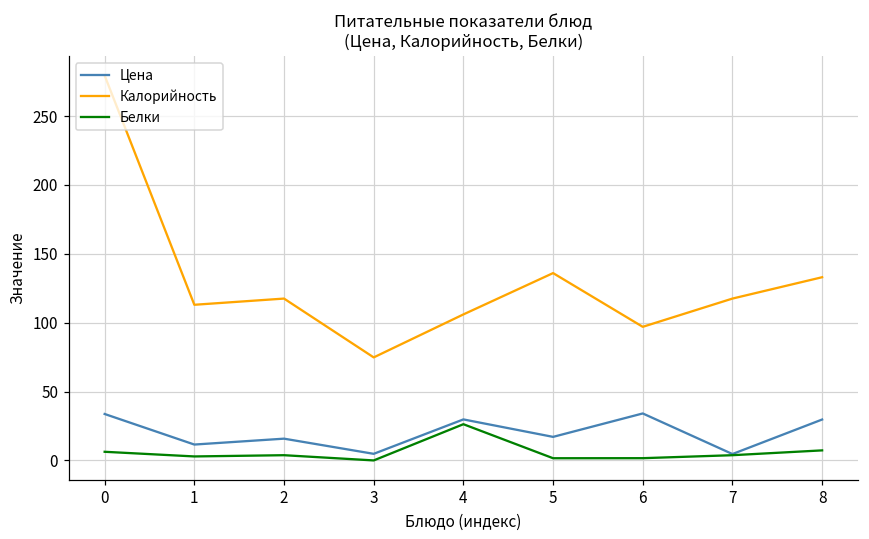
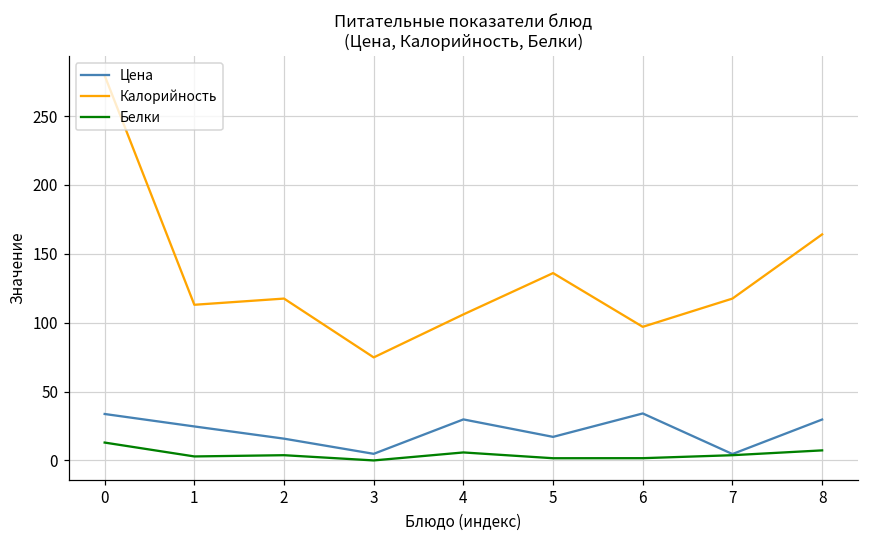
  {
    "Цена": {
      "0": 34,
-     "1": 12,
+     "1": 25,
      "2": 16,
      "3": 5,
      "4": 30,
      "5": 17,
      "6": 34,
      "8": 30
    },
    "Калорийность": {
      "1": 113,
      "2": 118,
      "3": 75,
      "4": 106,
      "5": 136,
      "6": 97,
      "7": 118,
-     "8": 133
+     "8": 164
    },
    "Белки": {
-     "0": 6,
+     "0": 13,
      "1": 3,
      "2": 4,
      "3": 0,
-     "4": 26,
+     "4": 6,
      "5": 2,
      "6": 2,
      "8": 7
    }
  }
